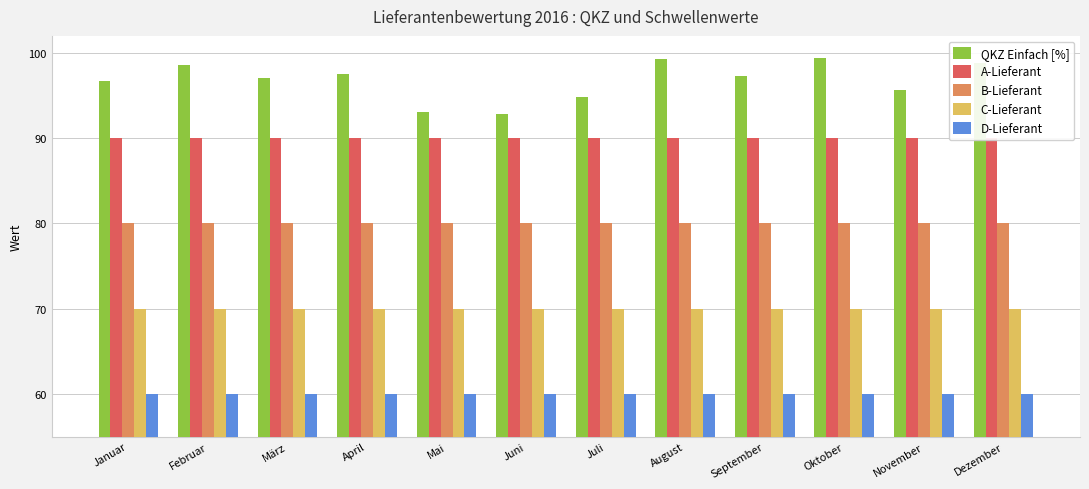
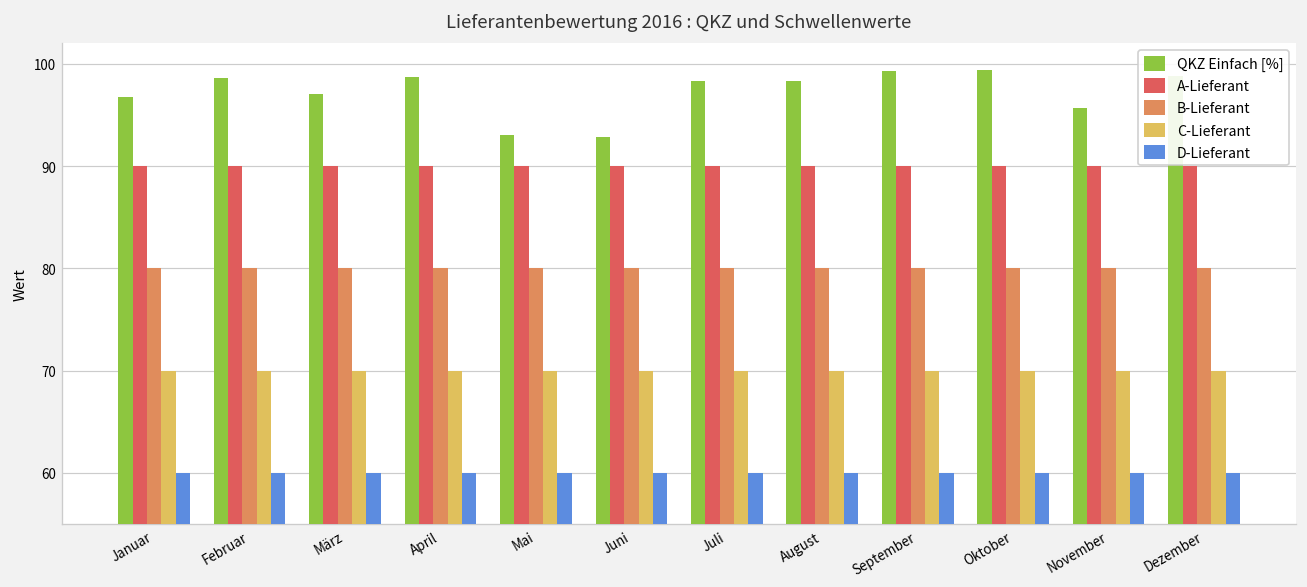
  {
    "QKZ Einfach [%]": {
      "Januar": 97,
      "Februar": 99,
      "März": 97,
-     "April": 98,
+     "April": 99,
      "Mai": 93,
      "Juni": 93,
-     "Juli": 95,
-     "August": 99,
-     "September": 97,
+     "Juli": 98,
+     "August": 98,
+     "September": 99,
      "Oktober": 99,
      "November": 96
    },
    "D-Lieferant": {
      "Januar": 60,
      "Februar": 60,
      "März": 60,
      "April": 60,
      "Mai": 60,
      "Juni": 60,
      "Juli": 60,
      "August": 60,
      "September": 60,
      "Oktober": 60,
      "November": 60,
      "Dezember": 60
    }
  }
